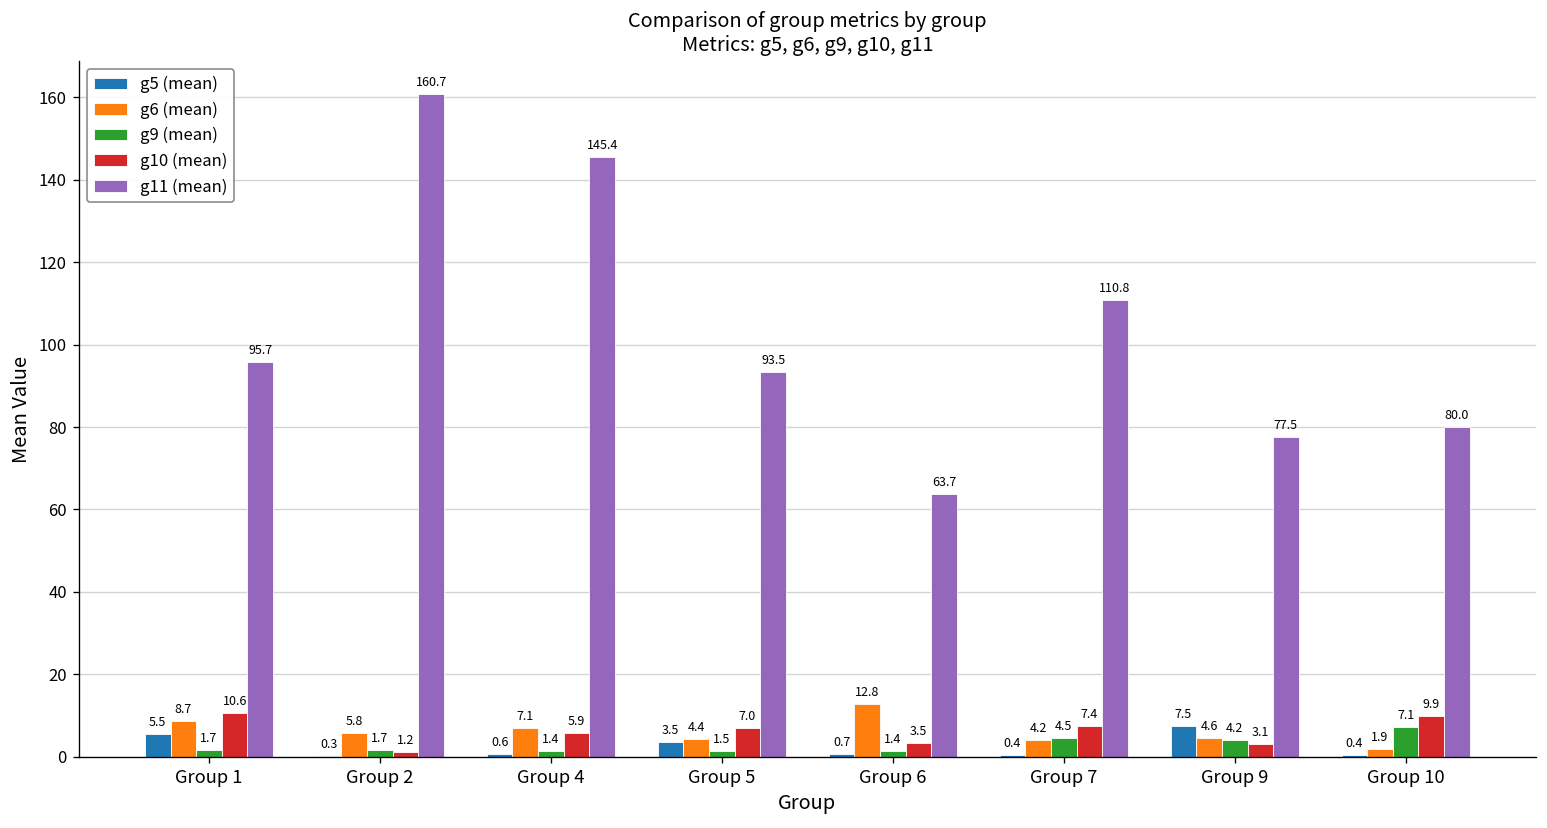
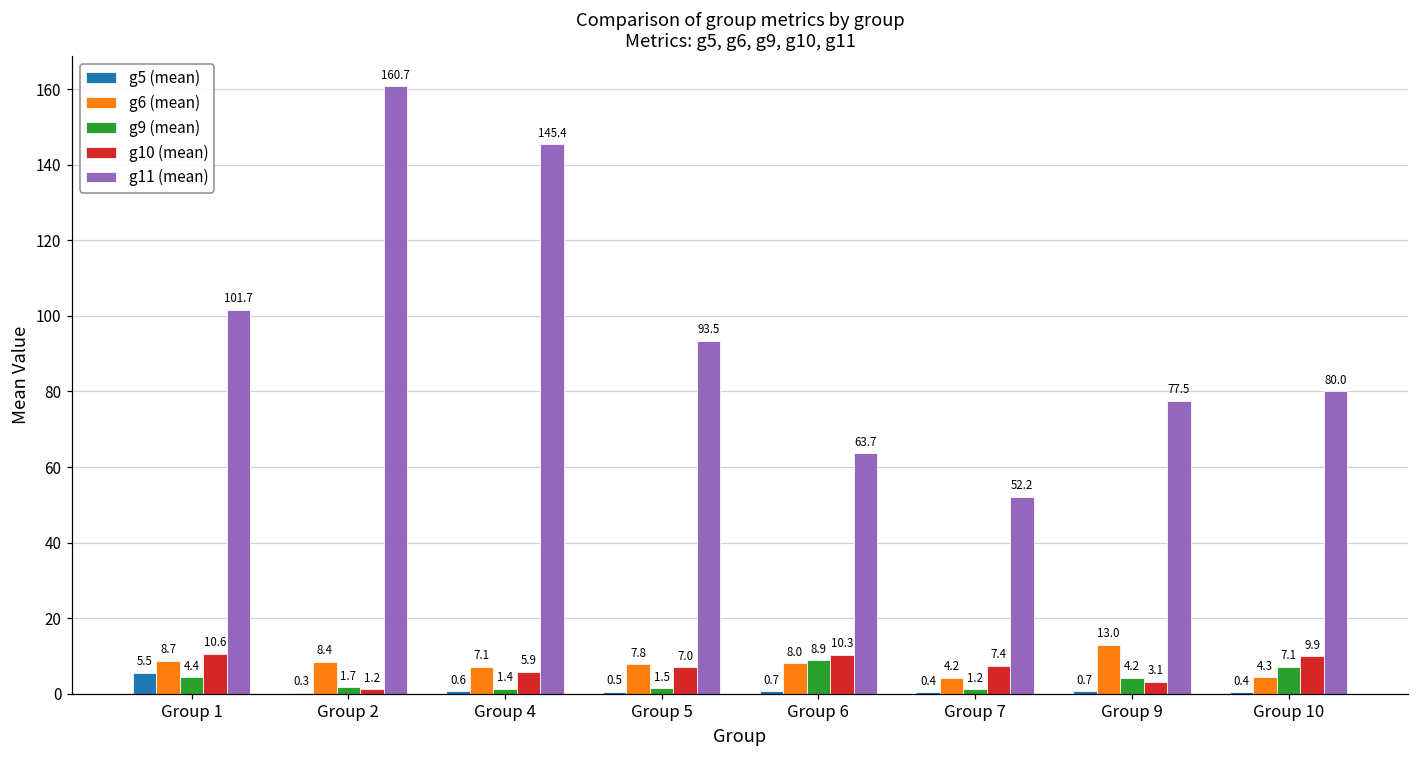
  {
    "g5 (mean)": {
      "Group 1": 5.5,
      "Group 2": 0.3,
      "Group 4": 0.6,
-     "Group 5": 3.5,
+     "Group 5": 0.5,
      "Group 6": 0.7,
      "Group 7": 0.4,
-     "Group 9": 7.5,
+     "Group 9": 0.7,
      "Group 10": 0.4
    },
    "g6 (mean)": {
      "Group 1": 8.7,
-     "Group 2": 5.8,
+     "Group 2": 8.4,
      "Group 4": 7.1,
-     "Group 5": 4.4,
-     "Group 6": 12.8,
+     "Group 5": 7.8,
+     "Group 6": 8.0,
      "Group 7": 4.2,
-     "Group 9": 4.6,
-     "Group 10": 1.9
+     "Group 9": 13.0,
+     "Group 10": 4.3
    },
    "g9 (mean)": {
-     "Group 1": 1.7,
+     "Group 1": 4.4,
      "Group 2": 1.7,
      "Group 4": 1.4,
      "Group 5": 1.5,
-     "Group 6": 1.4,
-     "Group 7": 4.5,
+     "Group 6": 8.9,
+     "Group 7": 1.2,
      "Group 9": 4.2,
      "Group 10": 7.1
    },
    "g10 (mean)": {
      "Group 1": 10.6,
      "Group 2": 1.2,
      "Group 4": 5.9,
      "Group 5": 7.0,
-     "Group 6": 3.5,
+     "Group 6": 10.3,
      "Group 7": 7.4,
      "Group 9": 3.1,
      "Group 10": 9.9
    },
    "g11 (mean)": {
-     "Group 1": 95.7,
+     "Group 1": 101.7,
      "Group 2": 160.7,
      "Group 4": 145.4,
      "Group 5": 93.5,
      "Group 6": 63.7,
-     "Group 7": 110.8,
+     "Group 7": 52.2,
      "Group 9": 77.5,
      "Group 10": 80.0
    }
  }
